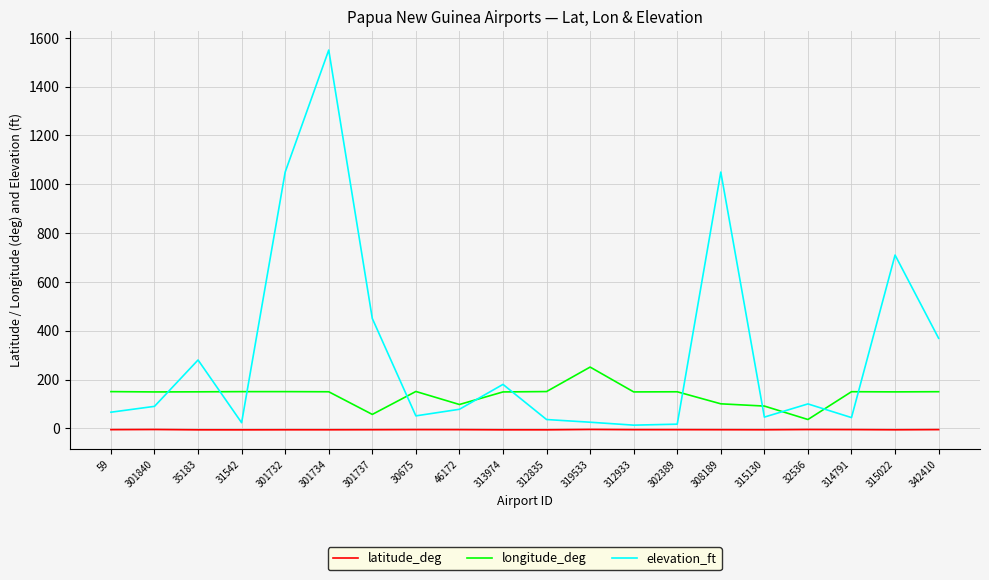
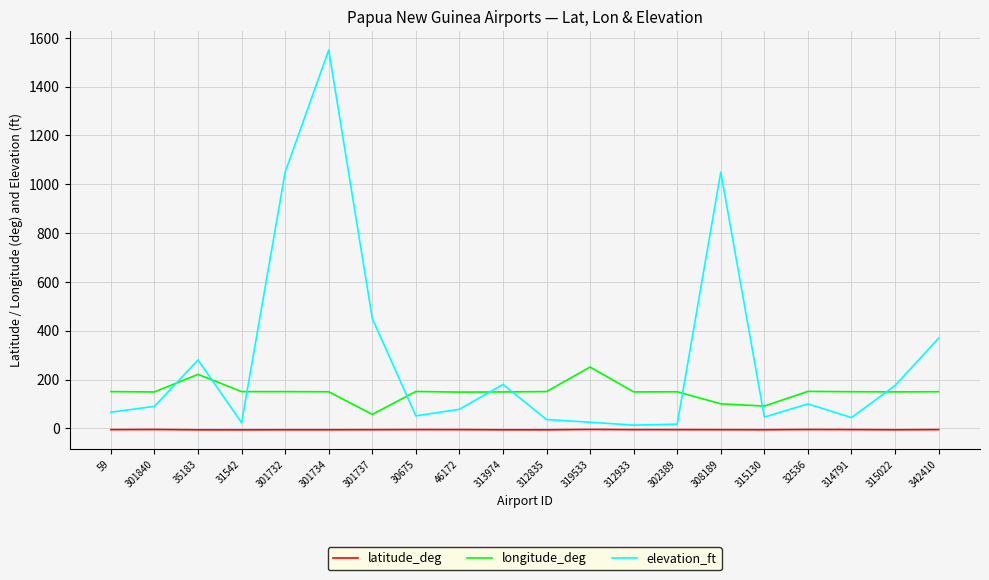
  {
    "latitude_deg": {
      "59": -10,
      "301840": 0,
      "35183": -10,
      "31542": -10,
      "301732": -10,
      "301734": -10,
      "301737": -10,
      "30675": -10,
      "46172": -10,
      "313974": -10,
      "312835": -10,
      "319533": 0,
      "312933": -10,
      "302389": -10,
      "308189": -10,
      "315130": -10,
      "32536": 0,
      "314791": -10,
      "315022": -10,
      "342410": -10
    },
    "longitude_deg": {
      "59": 150,
      "301840": 150,
-     "35183": 150,
+     "35183": 220,
      "31542": 150,
      "301732": 150,
      "301734": 150,
      "301737": 60,
      "30675": 150,
-     "46172": 100,
+     "46172": 150,
      "313974": 150,
      "312835": 150,
      "319533": 250,
      "312933": 150,
      "302389": 150,
      "308189": 100,
      "315130": 90,
-     "32536": 40,
+     "32536": 150,
      "314791": 150,
      "315022": 150,
      "342410": 150
    },
    "elevation_ft": {
      "59": 70,
      "301840": 90,
      "35183": 280,
      "31542": 20,
      "301732": 1050,
      "301734": 1550,
      "301737": 450,
      "30675": 50,
      "46172": 80,
      "313974": 180,
      "312835": 40,
      "319533": 30,
      "312933": 10,
      "302389": 20,
      "308189": 1050,
      "315130": 50,
      "32536": 100,
      "314791": 40,
-     "315022": 710,
+     "315022": 180,
      "342410": 370
    }
  }
